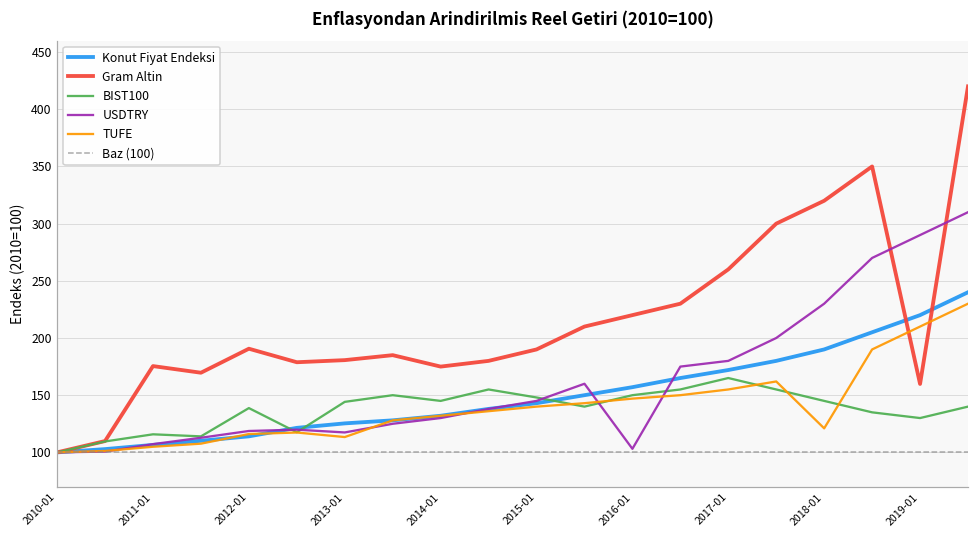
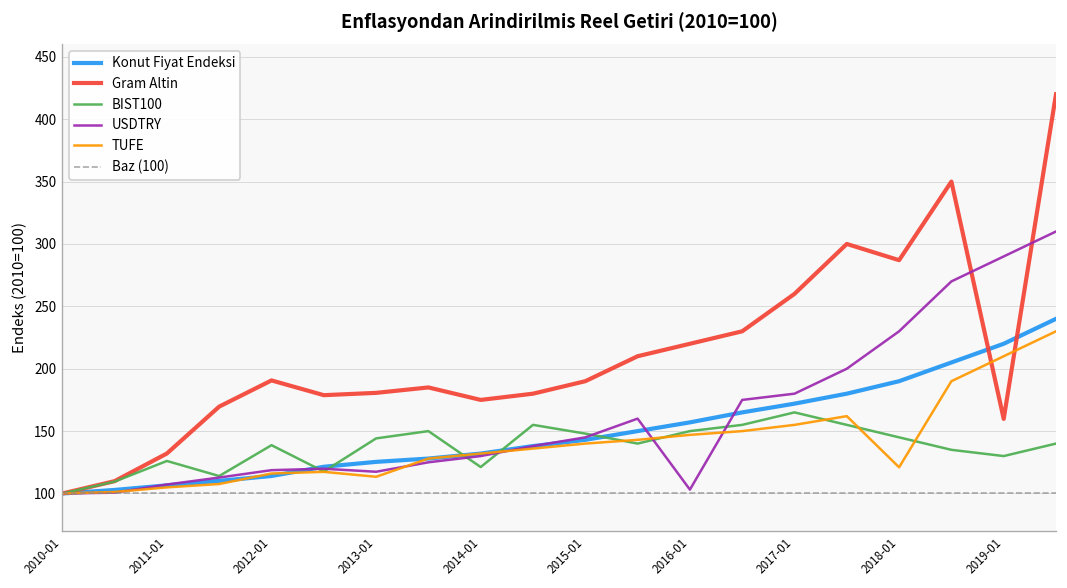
  {
    "Konut Fiyat Endeksi": {
      "2013-01": 125,
      "2016-01": 157,
      "2017-01": 172,
      "2018-01": 190,
      "2019-01": 220
    },
    "Gram Altin": {
-     "2011-01": 175,
+     "2011-01": 132,
      "2012-01": 191,
      "2013-01": 181,
      "2014-01": 175,
      "2015-01": 190,
      "2016-01": 220,
      "2017-01": 260,
-     "2018-01": 320,
+     "2018-01": 287,
      "2019-01": 160
    },
    "BIST100": {
-     "2011-01": 116,
+     "2011-01": 126,
      "2012-01": 139,
      "2013-01": 144,
-     "2014-01": 145,
+     "2014-01": 121,
      "2015-01": 148,
      "2016-01": 150,
      "2017-01": 165,
      "2018-01": 145,
      "2019-01": 130
    },
    "USDTRY": {
      "2012-01": 119,
      "2013-01": 117,
      "2016-01": 103,
      "2017-01": 180,
      "2018-01": 230,
      "2019-01": 290
    },
    "TUFE": {
      "2013-01": 113,
      "2015-01": 140,
      "2016-01": 147,
      "2017-01": 155,
      "2018-01": 121,
      "2019-01": 210
    }
  }
